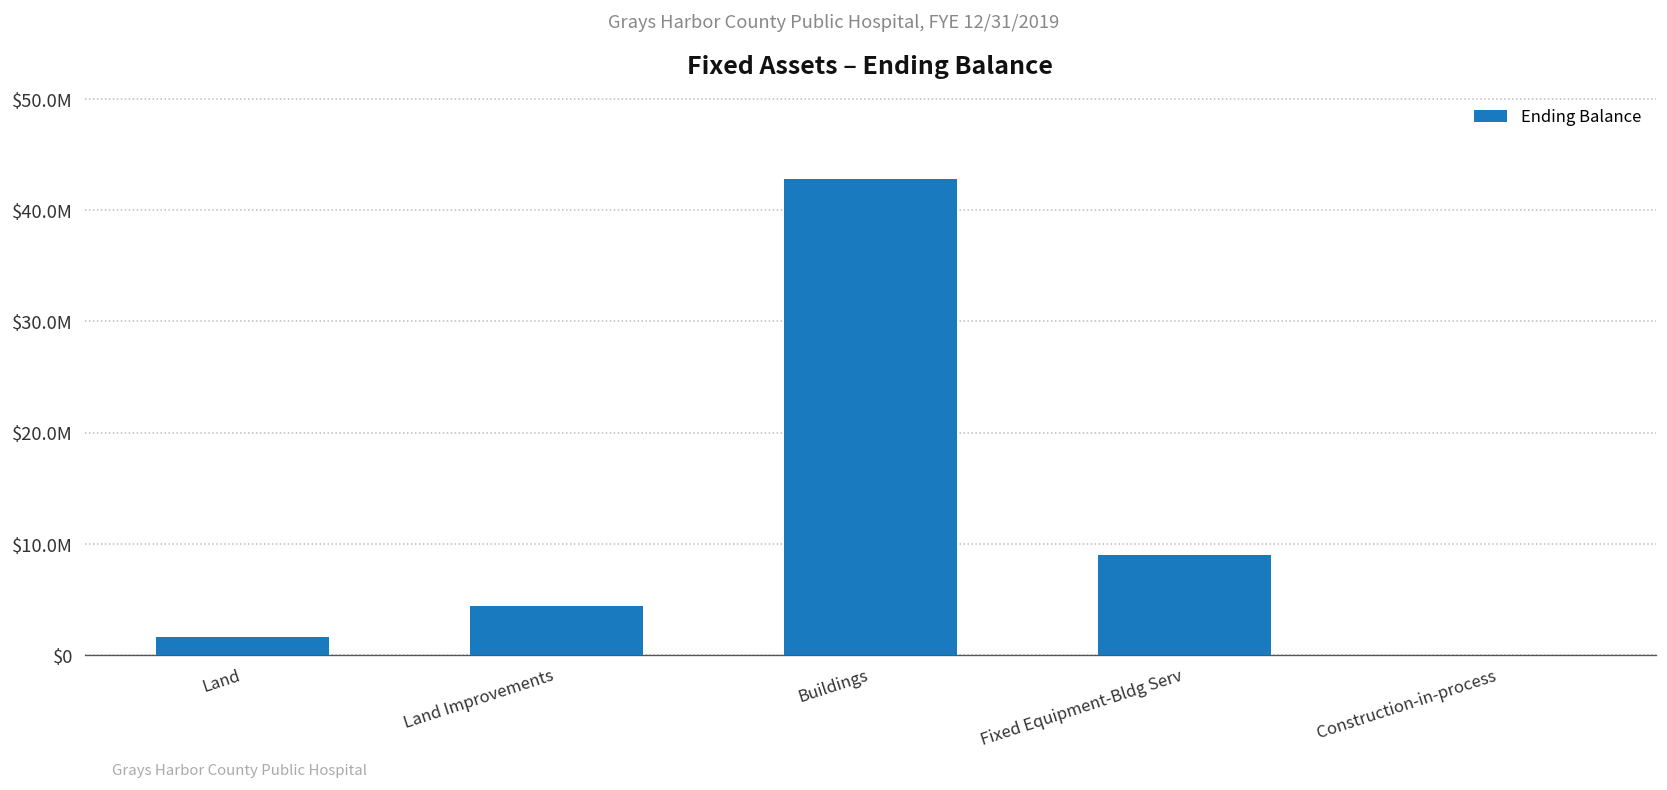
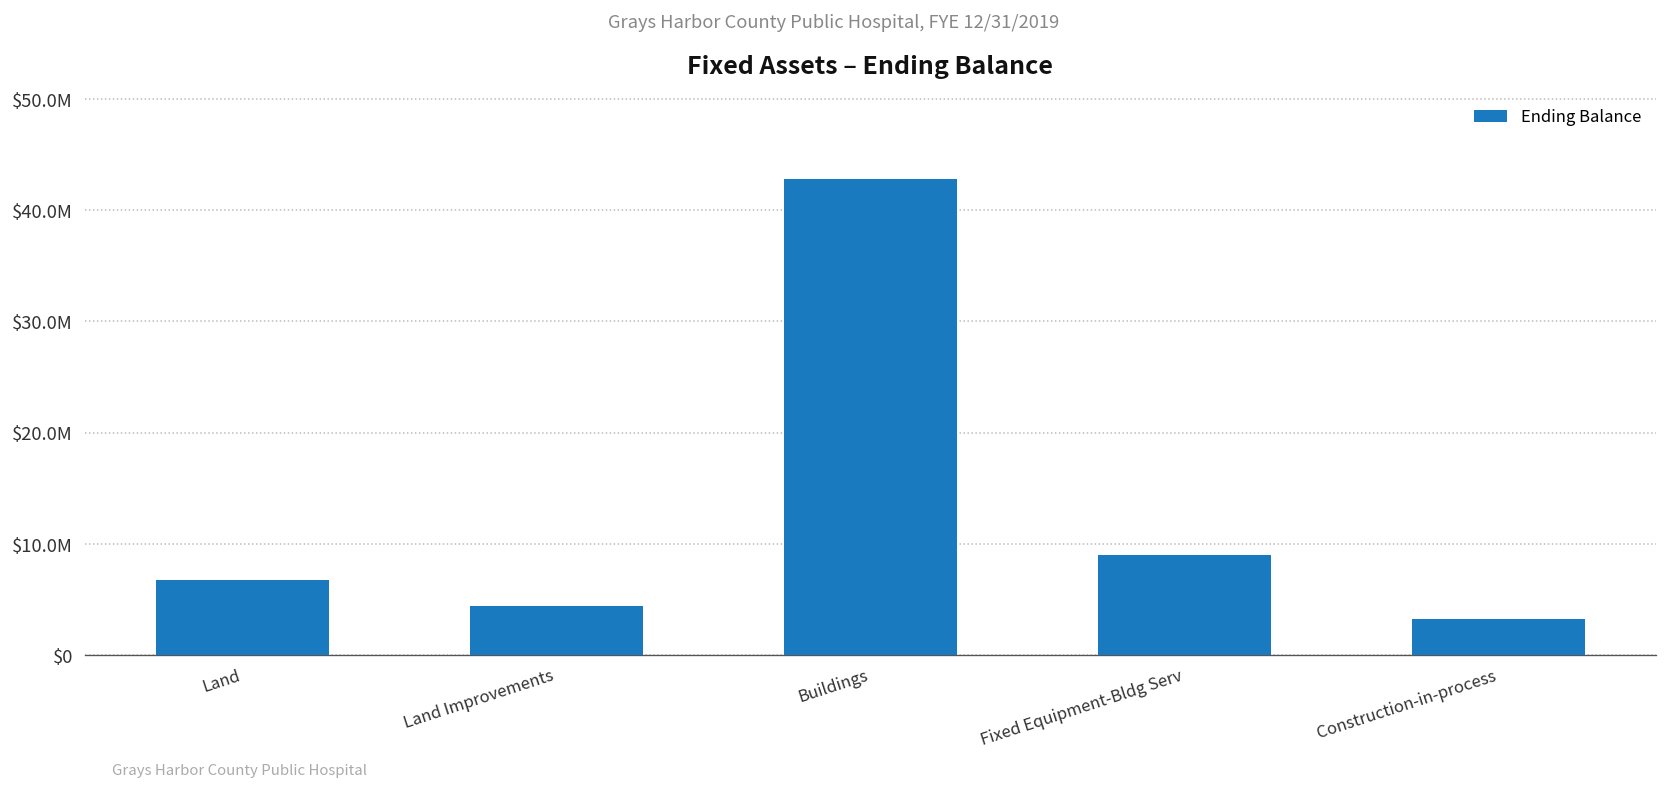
  {
-   "Land": "$2000000",
+   "Land": "$7000000",
    "Land Improvements": "$4000000",
    "Buildings": "$43000000",
    "Fixed Equipment-Bldg Serv": "$9000000",
-   "Construction-in-process": "$0"
+   "Construction-in-process": "$3000000"
  }
